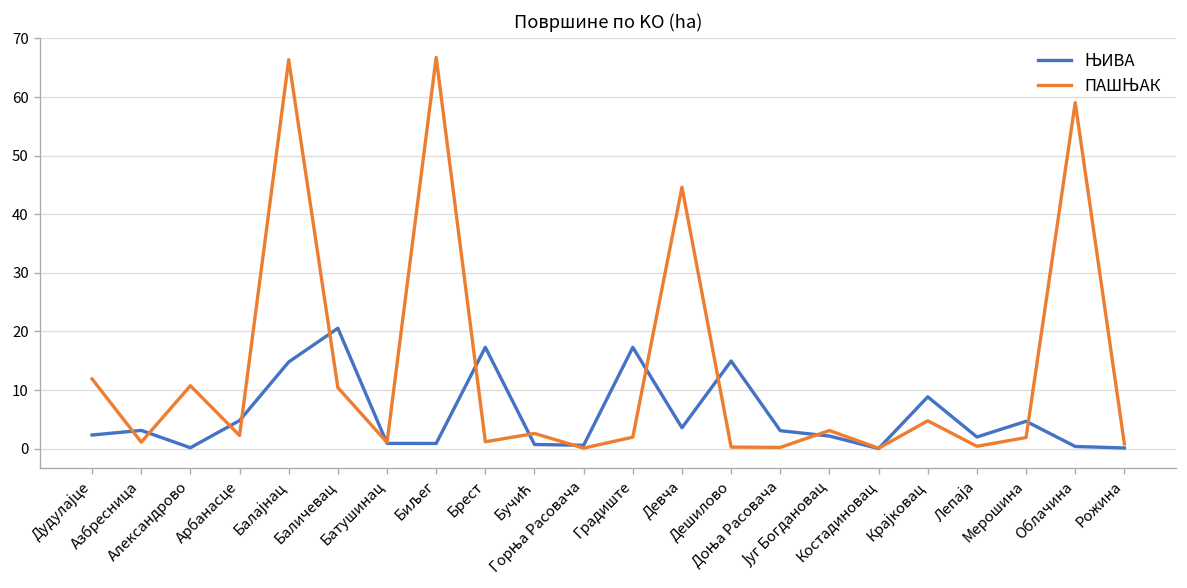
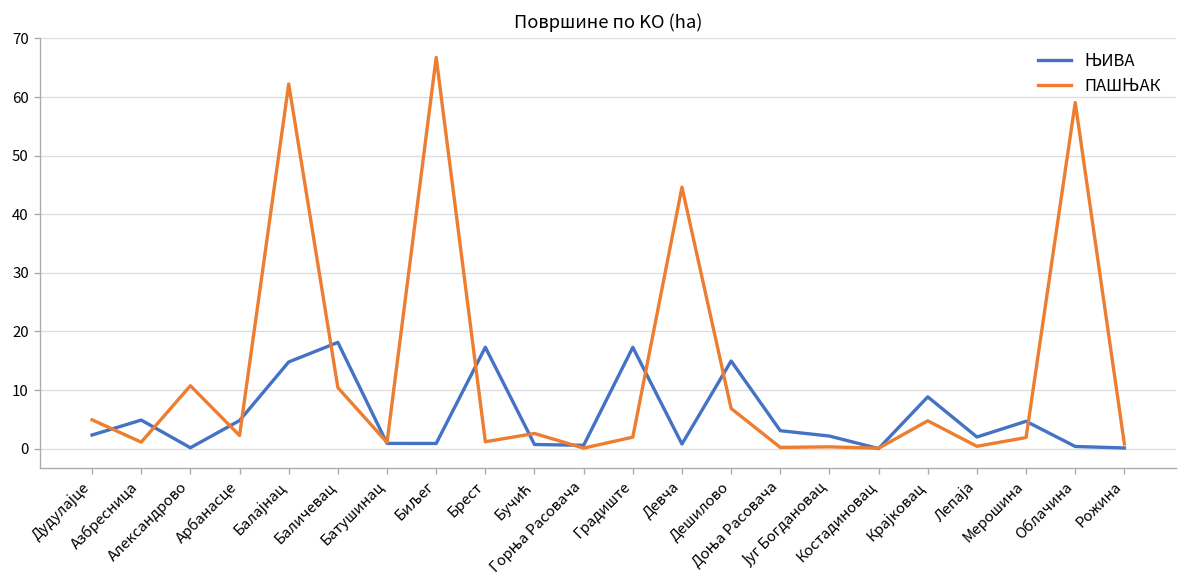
  {
    "ЊИВА": {
      "Дудулајце": 2,
-     "Азбресница": 3,
+     "Азбресница": 5,
      "Александрово": 0,
      "Арбанасце": 5,
      "Балајнац": 15,
-     "Баличевац": 21,
+     "Баличевац": 18,
      "Биљег": 1,
      "Брест": 17,
      "Бучић": 1,
      "Градиште": 17,
-     "Девча": 4,
+     "Девча": 1,
      "Дешилово": 15,
      "Доња Расовача": 3,
      "Југ Богдановац": 2,
      "Крајковац": 9,
      "Лепаја": 2,
      "Мерошина": 5,
      "Облачина": 0,
      "Рожина": 0
    },
    "ПАШЊАК": {
-     "Дудулајце": 12,
+     "Дудулајце": 5,
      "Азбресница": 1,
      "Александрово": 11,
      "Арбанасце": 2,
-     "Балајнац": 66,
+     "Балајнац": 62,
      "Баличевац": 10,
      "Биљег": 67,
      "Брест": 1,
      "Бучић": 3,
      "Градиште": 2,
      "Девча": 45,
-     "Дешилово": 0,
+     "Дешилово": 7,
      "Доња Расовача": 0,
-     "Југ Богдановац": 3,
+     "Југ Богдановац": 0,
      "Крајковац": 5,
      "Лепаја": 0,
      "Мерошина": 2,
      "Облачина": 59,
      "Рожина": 1
    }
  }
